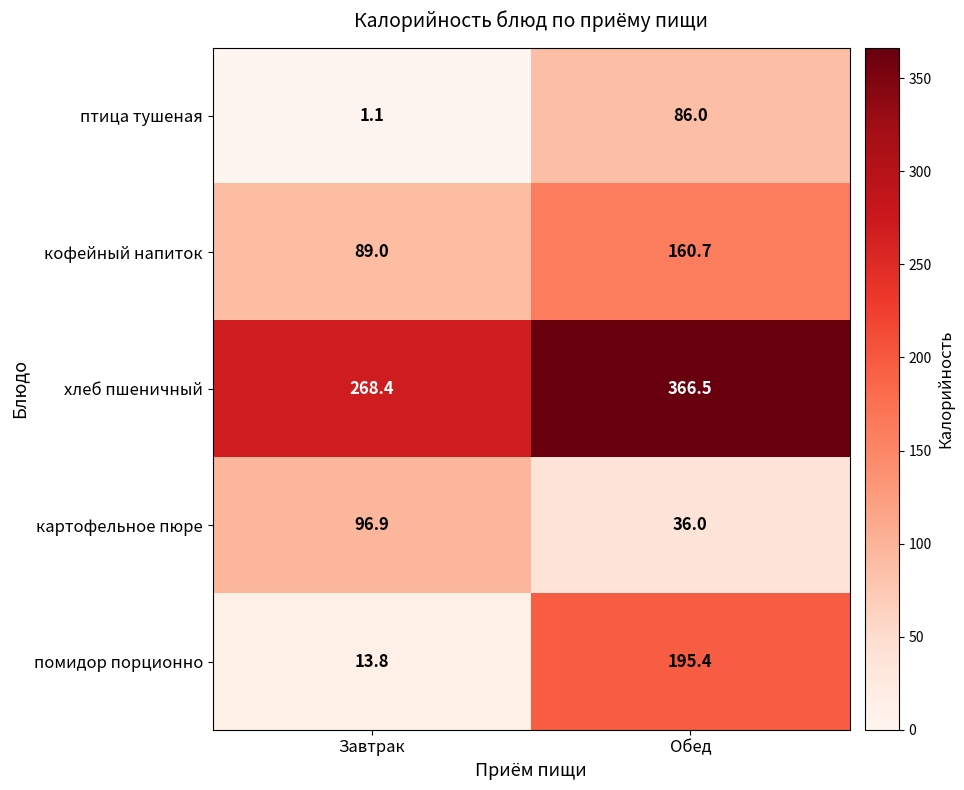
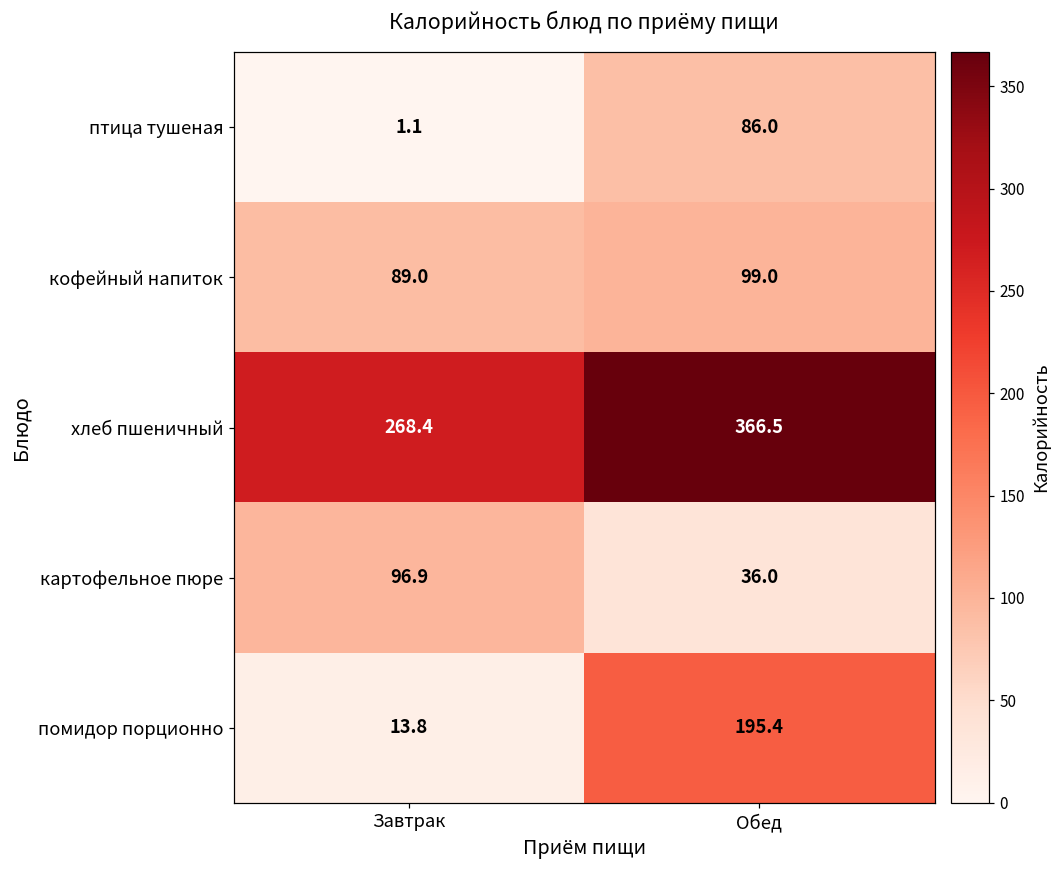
  {
    "птица тушеная": {
      "Завтрак": 1.1,
      "Обед": 86.0
    },
    "кофейный напиток": {
      "Завтрак": 89.0,
-     "Обед": 160.7
+     "Обед": 99.0
    },
    "хлеб пшеничный": {
      "Завтрак": 268.4,
      "Обед": 366.5
    },
    "картофельное пюре": {
      "Завтрак": 96.9,
      "Обед": 36.0
    },
    "помидор порционно": {
      "Завтрак": 13.8,
      "Обед": 195.4
    }
  }
